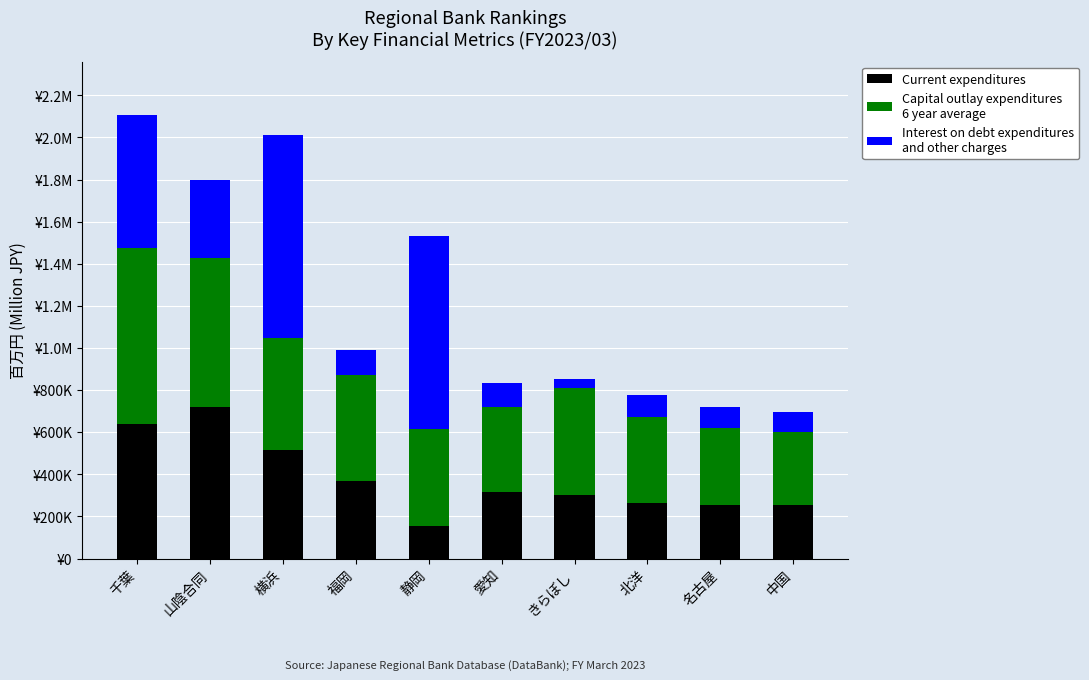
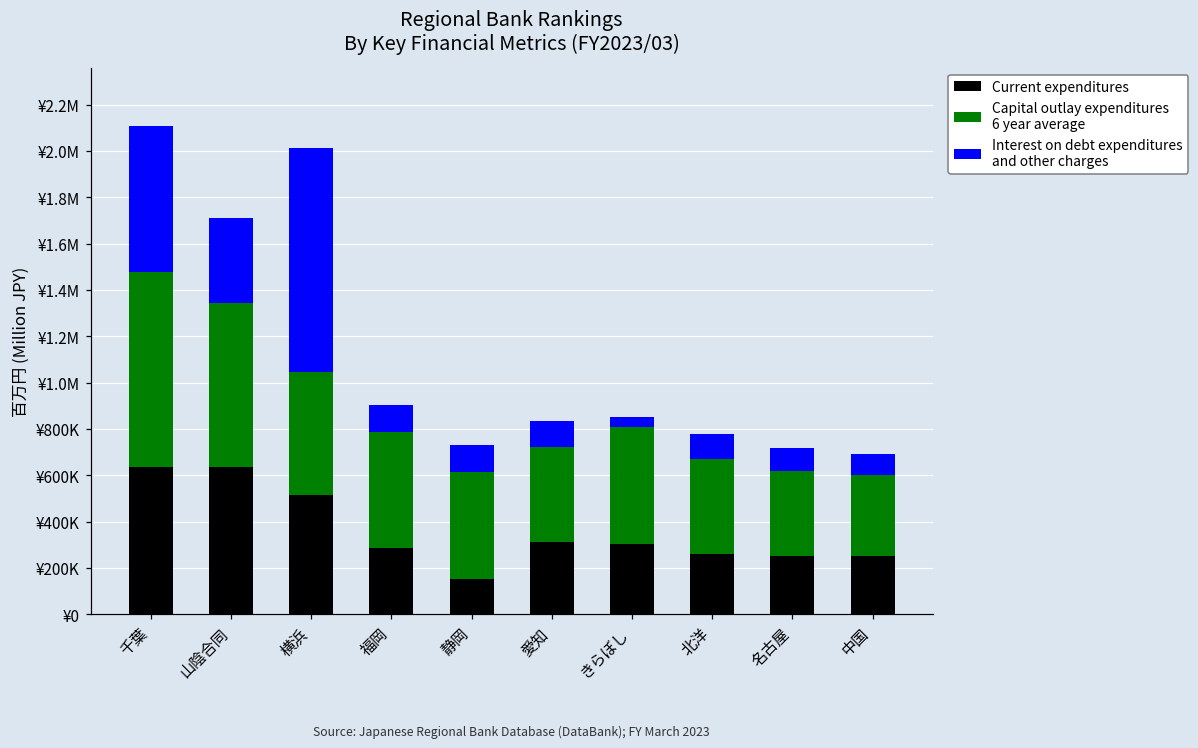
  {
    "Current expenditures": {
      "千葉": "¥640000",
-     "山陰合同": "¥720000",
+     "山陰合同": "¥630000",
      "横浜": "¥520000",
-     "福岡": "¥370000",
+     "福岡": "¥280000",
      "静岡": "¥150000",
      "愛知": "¥310000",
      "きらぼし": "¥300000",
      "北洋": "¥260000",
      "名古屋": "¥250000",
      "中国": "¥250000"
    },
    "Capital outlay expenditures 6 year average": {
      "千葉": "¥840000",
      "山陰合同": "¥710000",
      "横浜": "¥530000",
      "福岡": "¥500000",
      "静岡": "¥460000",
      "愛知": "¥410000",
      "きらぼし": "¥510000",
      "北洋": "¥410000",
      "名古屋": "¥370000",
      "中国": "¥350000"
    },
    "Interest on debt expenditures and other charges": {
      "千葉": "¥630000",
      "山陰合同": "¥370000",
      "横浜": "¥970000",
      "福岡": "¥120000",
-     "静岡": "¥920000",
+     "静岡": "¥120000",
      "愛知": "¥120000",
      "きらぼし": "¥40000",
      "北洋": "¥100000",
      "名古屋": "¥100000",
      "中国": "¥90000"
    }
  }
